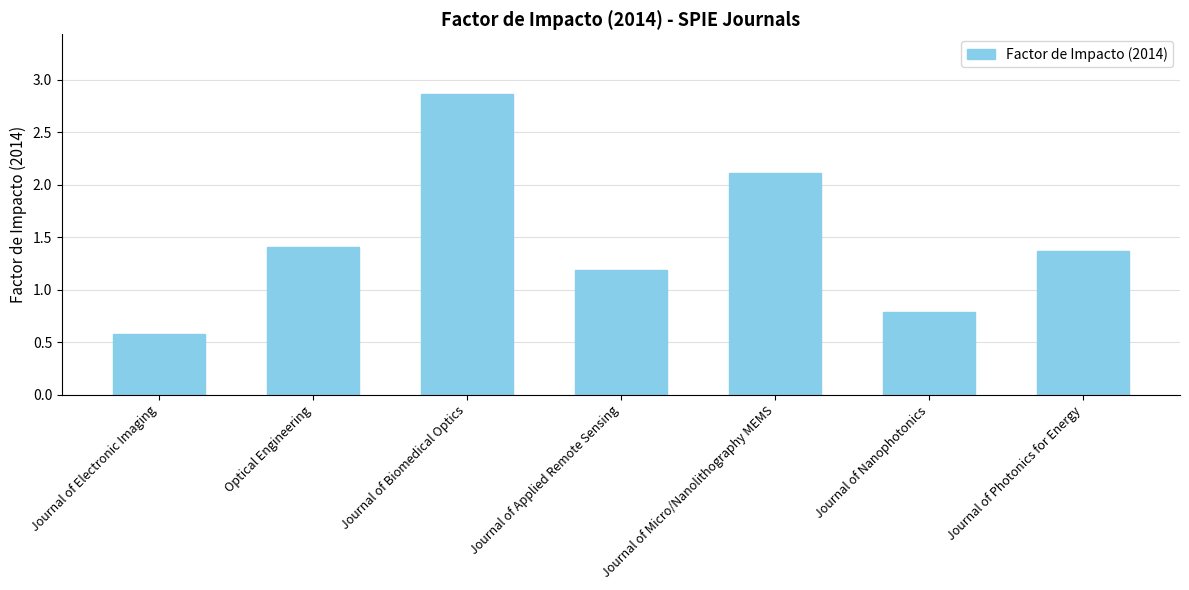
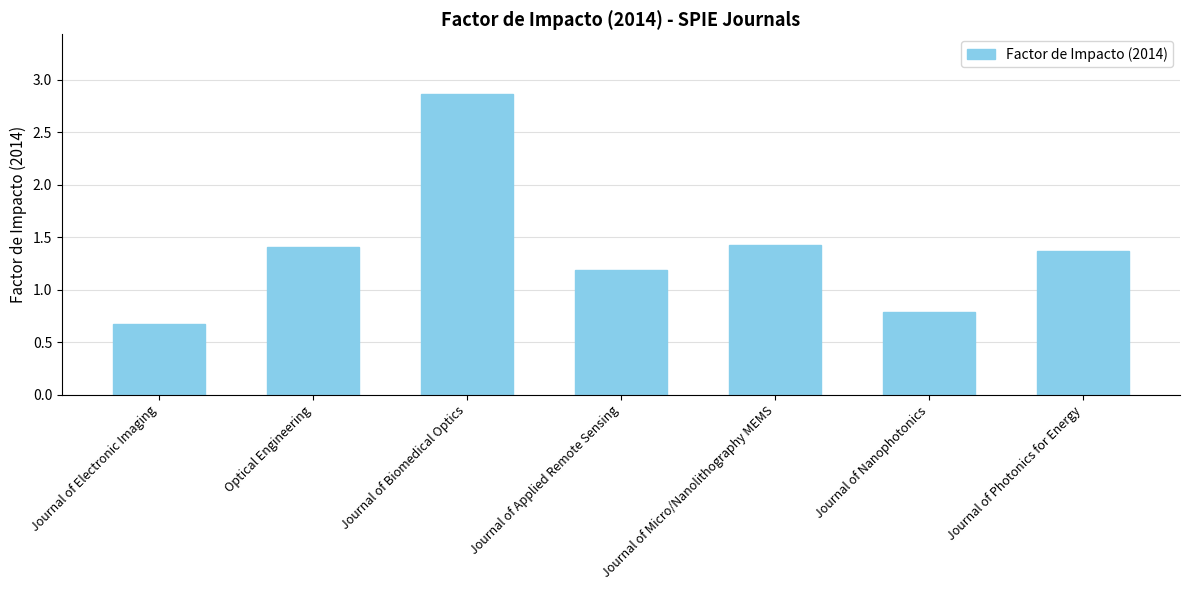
  {
-   "Journal of Electronic Imaging": 0.58,
+   "Journal of Electronic Imaging": 0.67,
    "Optical Engineering": 1.41,
    "Journal of Biomedical Optics": 2.86,
    "Journal of Applied Remote Sensing": 1.18,
-   "Journal of Micro/Nanolithography MEMS": 2.11,
+   "Journal of Micro/Nanolithography MEMS": 1.43,
    "Journal of Nanophotonics": 0.79,
    "Journal of Photonics for Energy": 1.37
  }
